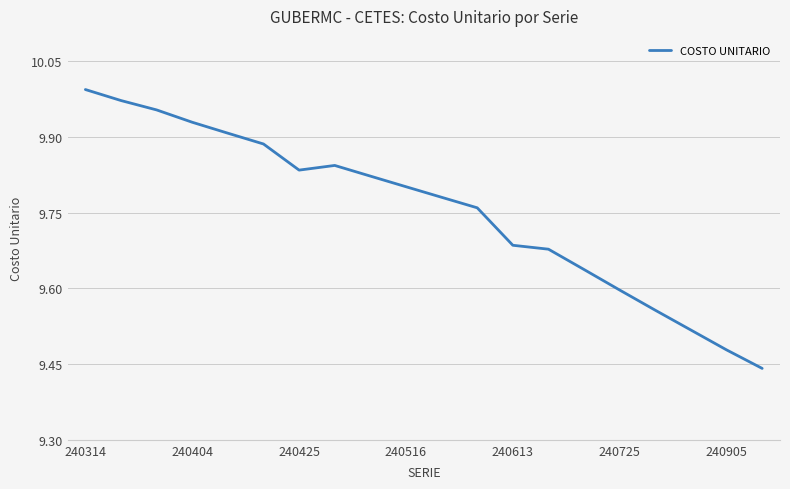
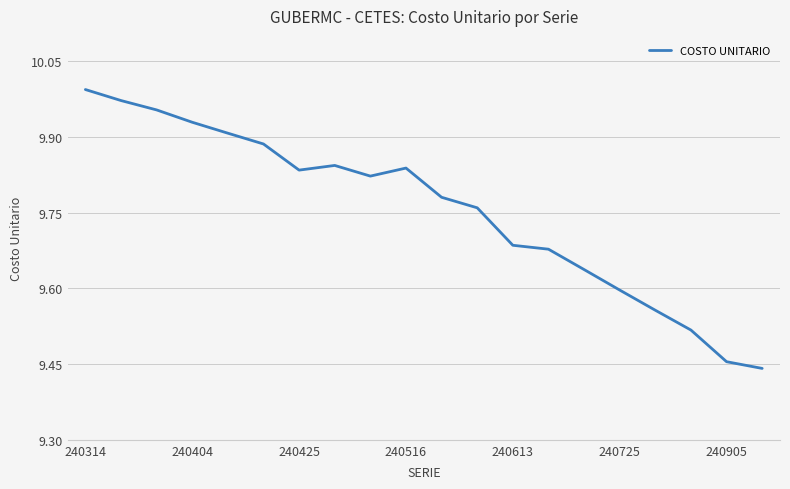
  {
    "240314": 9.99,
    "240404": 9.93,
    "240425": 9.83,
-   "240516": 9.80,
+   "240516": 9.84,
    "240613": 9.69,
    "240725": 9.60,
-   "240905": 9.48
+   "240905": 9.45
  }
